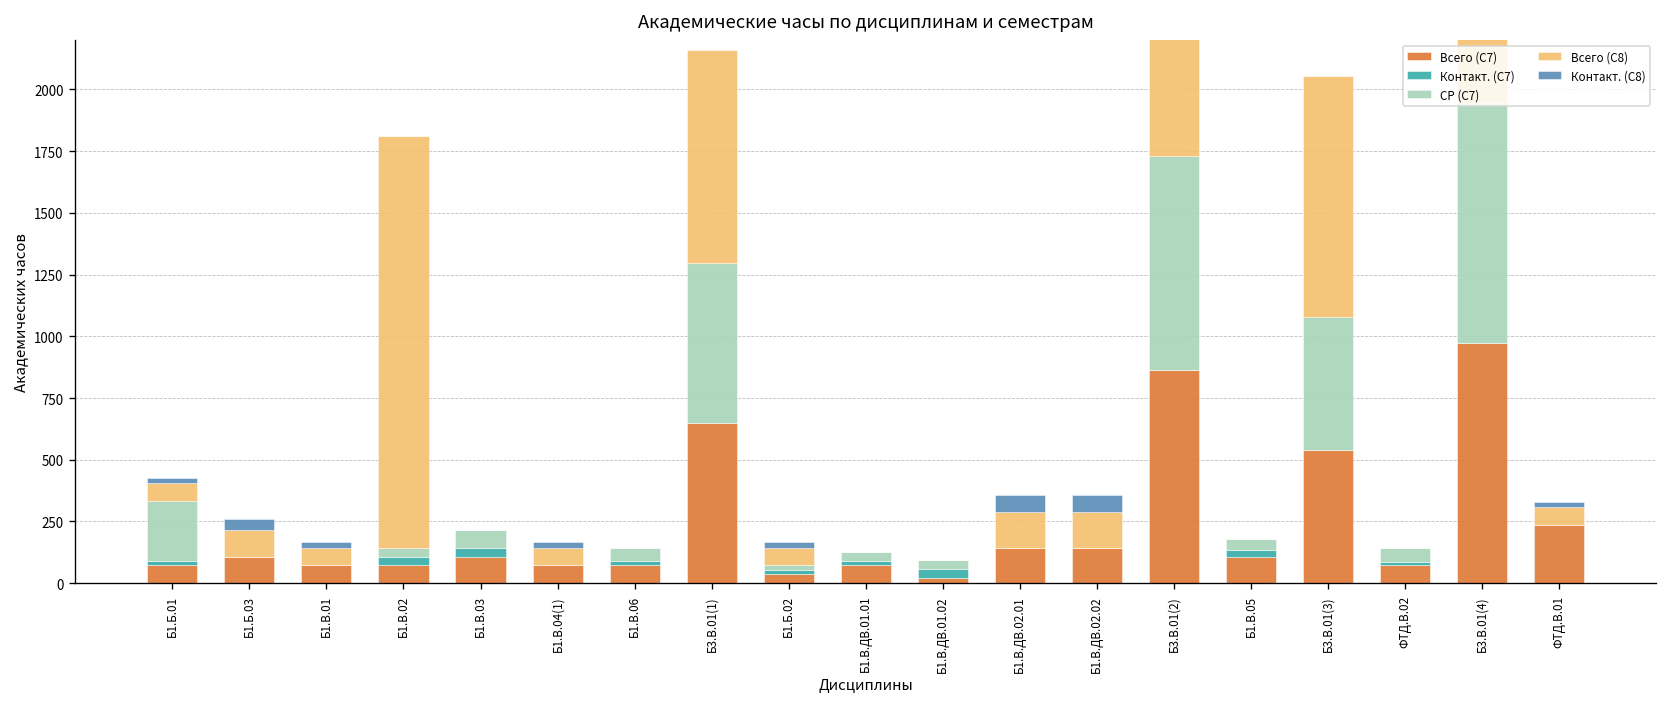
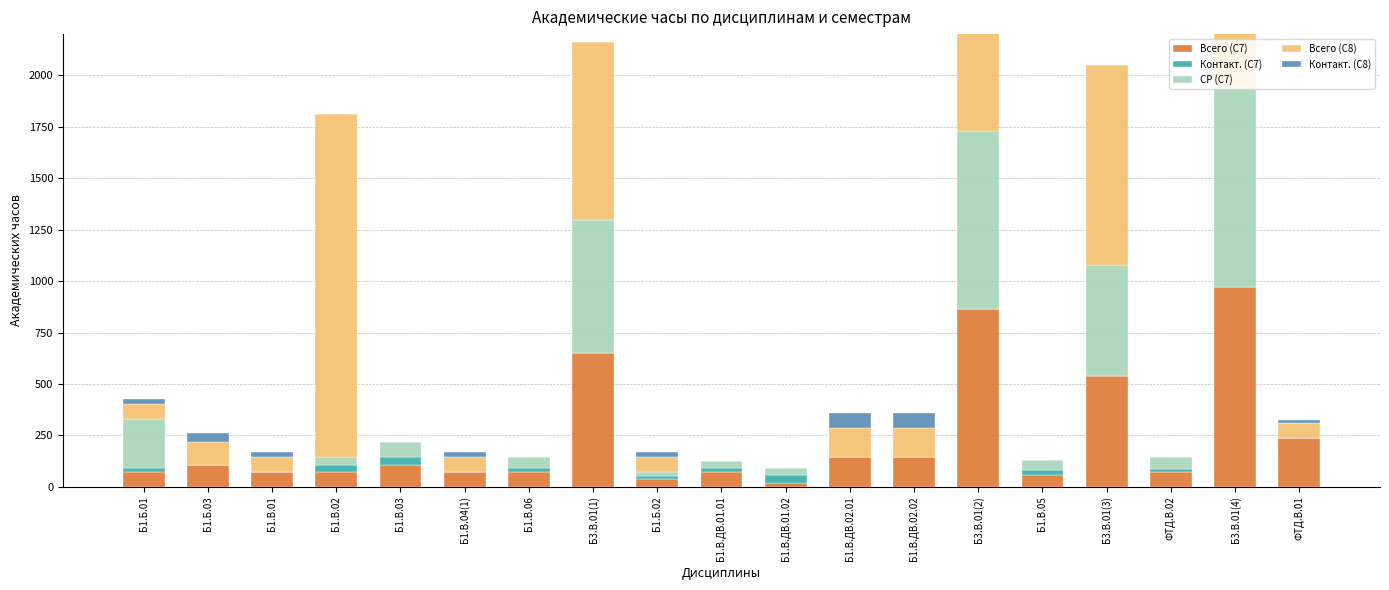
  {
    "Всего (С7)": {
      "Б1.Б.01": 70,
      "Б1.Б.03": 110,
      "Б1.В.01": 70,
      "Б1.В.02": 70,
      "Б1.В.03": 110,
      "Б1.В.04(1)": 70,
      "Б1.В.06": 70,
      "Б3.В.01(1)": 650,
      "Б1.Б.02": 40,
      "Б1.В.ДВ.01.01": 70,
      "Б1.В.ДВ.01.02": 20,
      "Б1.В.ДВ.02.01": 140,
      "Б1.В.ДВ.02.02": 140,
      "Б3.В.01(2)": 860,
-     "Б1.В.05": 110,
+     "Б1.В.05": 60,
      "Б3.В.01(3)": 540,
      "ФТД.В.02": 70,
      "Б3.В.01(4)": 970,
      "ФТД.В.01": 240
    },
    "СР (С7)": {
      "Б1.Б.01": 240,
      "Б1.Б.03": 0,
      "Б1.В.01": 0,
      "Б1.В.02": 40,
      "Б1.В.03": 70,
      "Б1.В.04(1)": 0,
      "Б1.В.06": 50,
      "Б3.В.01(1)": 650,
      "Б1.Б.02": 20,
      "Б1.В.ДВ.01.01": 40,
      "Б1.В.ДВ.01.02": 40,
      "Б1.В.ДВ.02.01": 0,
      "Б1.В.ДВ.02.02": 0,
      "Б3.В.01(2)": 860,
      "Б1.В.05": 50,
      "Б3.В.01(3)": 540,
      "ФТД.В.02": 60,
      "ФТД.В.01": 0
    },
    "Всего (С8)": {
      "Б1.Б.01": 70,
      "Б1.Б.03": 110,
      "Б1.В.01": 70,
      "Б1.В.02": 1670,
      "Б1.В.03": 0,
      "Б1.В.04(1)": 70,
      "Б1.В.06": 0,
      "Б3.В.01(1)": 860,
      "Б1.Б.02": 70,
      "Б1.В.ДВ.01.01": 0,
      "Б1.В.ДВ.01.02": 0,
      "Б1.В.ДВ.02.01": 140,
      "Б1.В.ДВ.02.02": 140,
      "Б1.В.05": 0,
      "Б3.В.01(3)": 970,
      "ФТД.В.02": 0,
      "ФТД.В.01": 70
    }
  }
